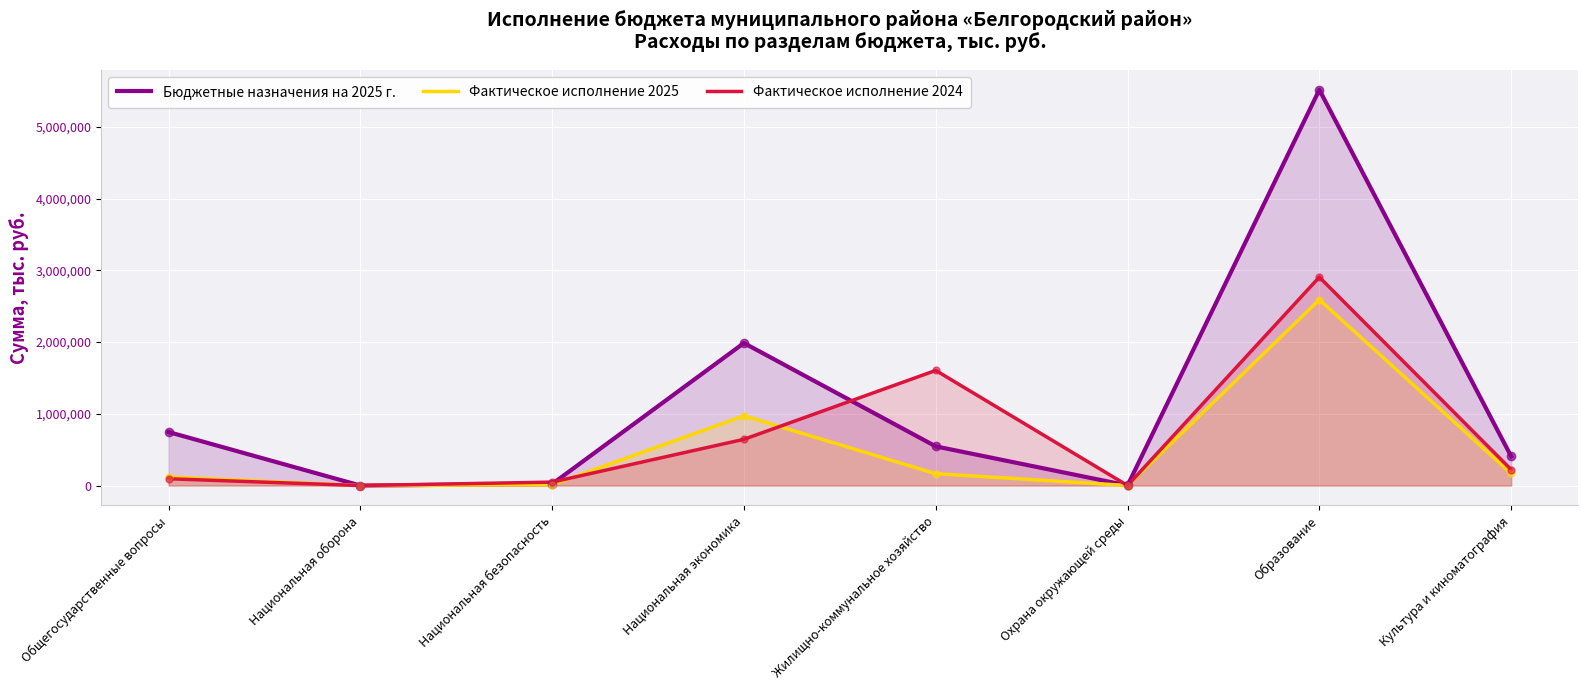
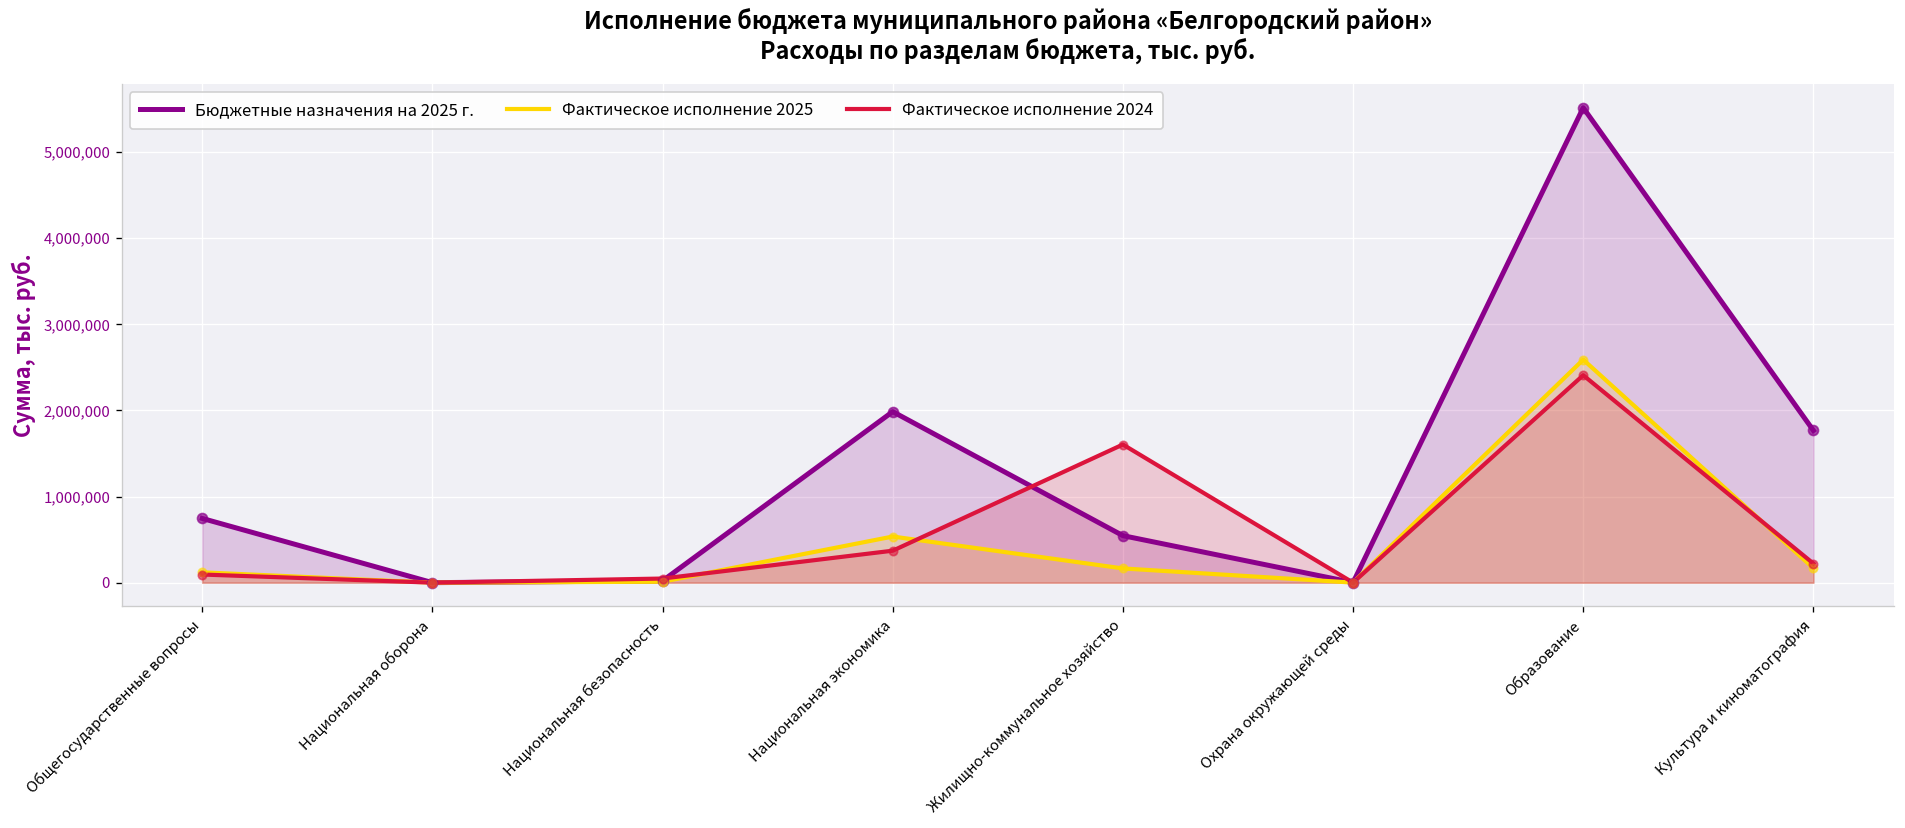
  {
    "Бюджетные назначения на 2025 г.": {
      "Общегосударственные вопросы": "700,000",
      "Национальная экономика": "2,000,000",
      "Жилищно-коммунальное хозяйство": "500,000",
      "Образование": "5,500,000",
-     "Культура и киноматография": "400,000"
+     "Культура и киноматография": "1,800,000"
    },
    "Фактическое исполнение 2025": {
-     "Национальная экономика": "1,000,000",
+     "Национальная экономика": "500,000",
      "Жилищно-коммунальное хозяйство": "200,000",
      "Образование": "2,600,000",
      "Культура и киноматография": "200,000"
    },
    "Фактическое исполнение 2024": {
-     "Национальная экономика": "600,000",
+     "Национальная экономика": "400,000",
      "Жилищно-коммунальное хозяйство": "1,600,000",
-     "Образование": "2,900,000",
+     "Образование": "2,400,000",
      "Культура и киноматография": "200,000"
    }
  }
